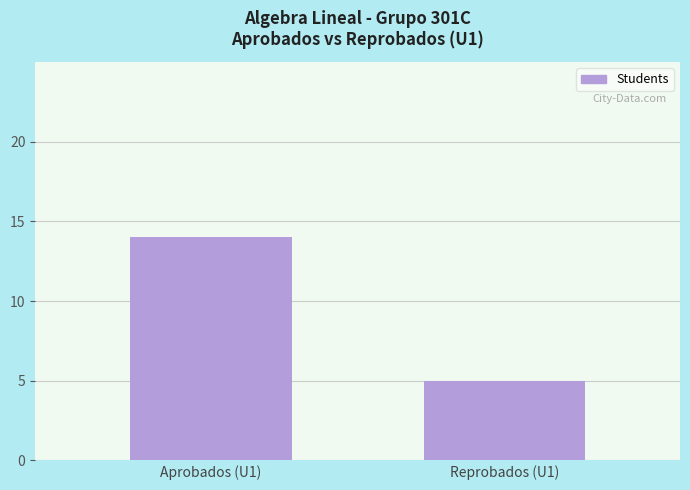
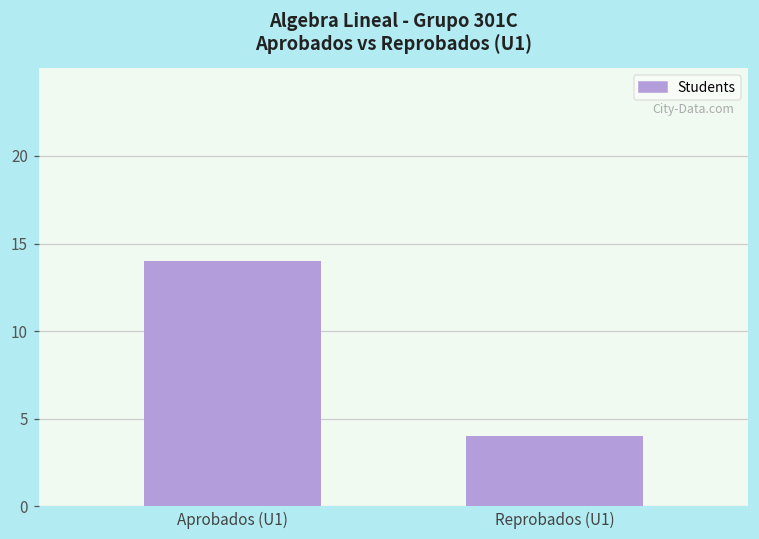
  {
    "Aprobados (U1)": 14,
-   "Reprobados (U1)": 5
+   "Reprobados (U1)": 4
  }
